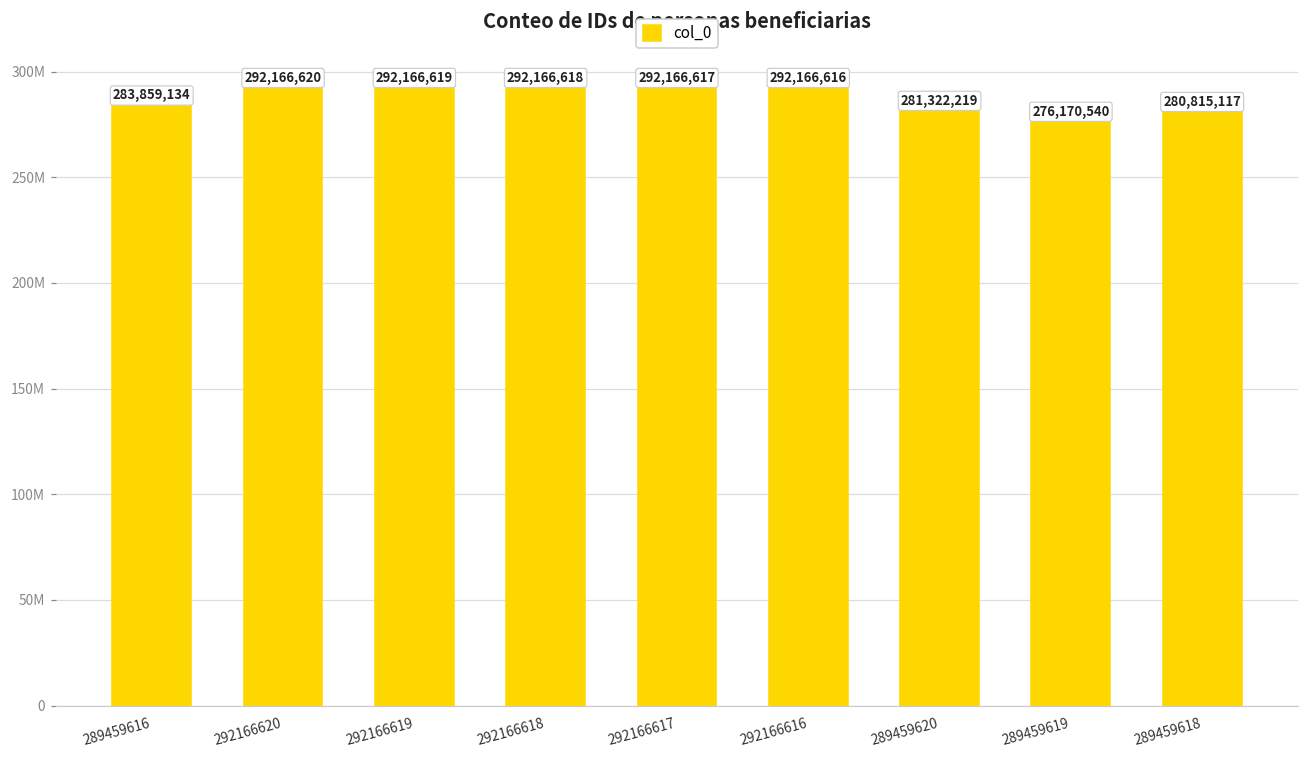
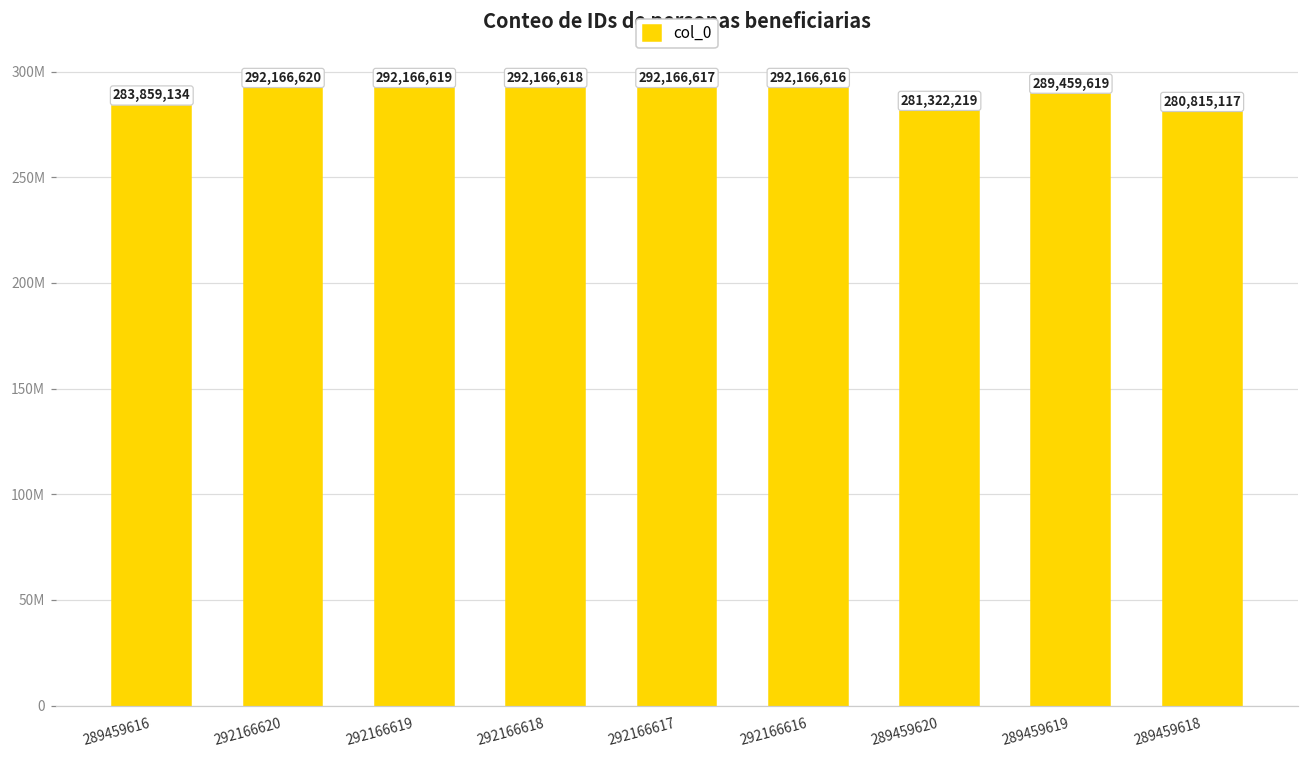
  {
-   "289459619": "276,170,540"
+   "289459619": "289,459,619"
  }
